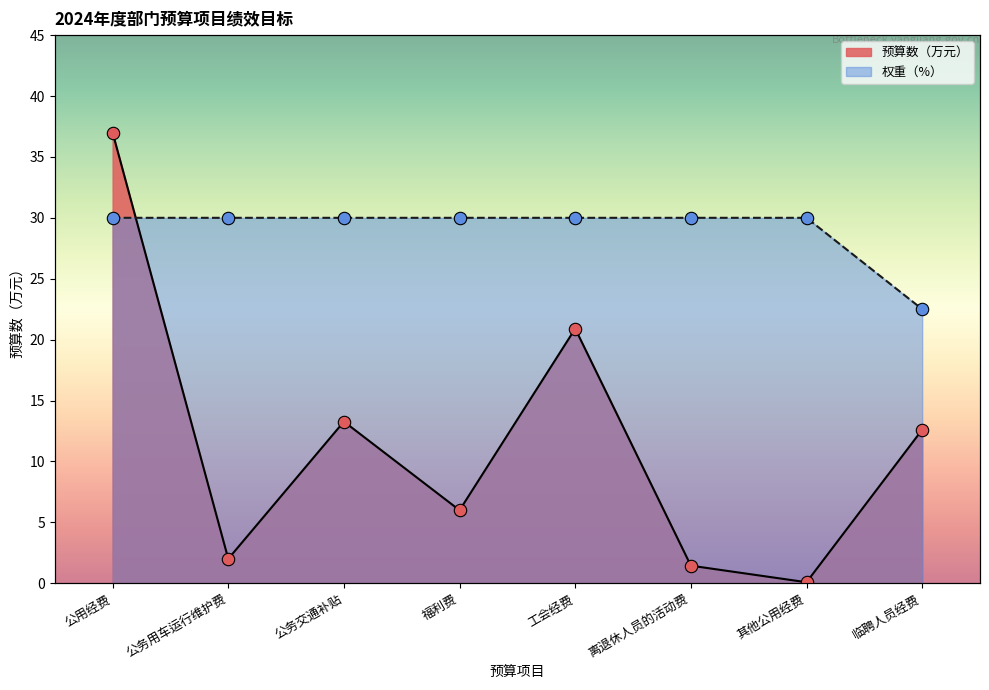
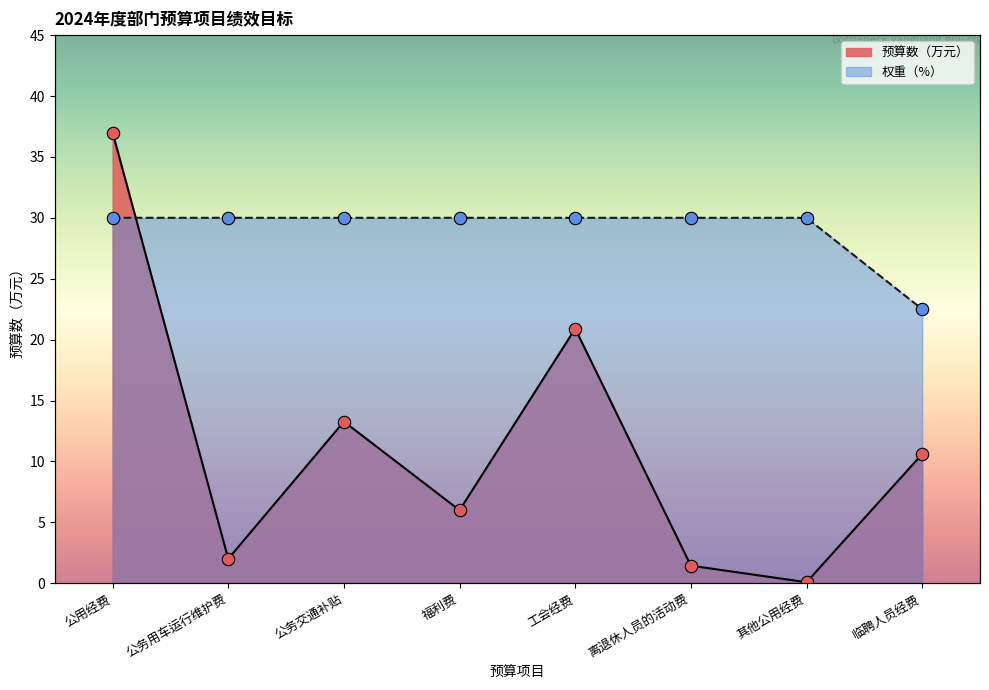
  {
    "预算数（万元）": {
      "公用经费": 37.0,
      "公务用车运行维护费": 2.0,
      "公务交通补贴": 13.3,
      "福利费": 6.0,
      "工会经费": 20.9,
      "离退休人员的活动费": 1.4,
      "其他公用经费": 0.1,
-     "临聘人员经费": 12.6
+     "临聘人员经费": 10.6
    },
    "权重（%）": {
      "公用经费": 30.0,
      "公务用车运行维护费": 30.0,
      "公务交通补贴": 30.0,
      "福利费": 30.0,
      "工会经费": 30.0,
      "离退休人员的活动费": 30.0,
      "其他公用经费": 30.0,
      "临聘人员经费": 22.5
    }
  }
